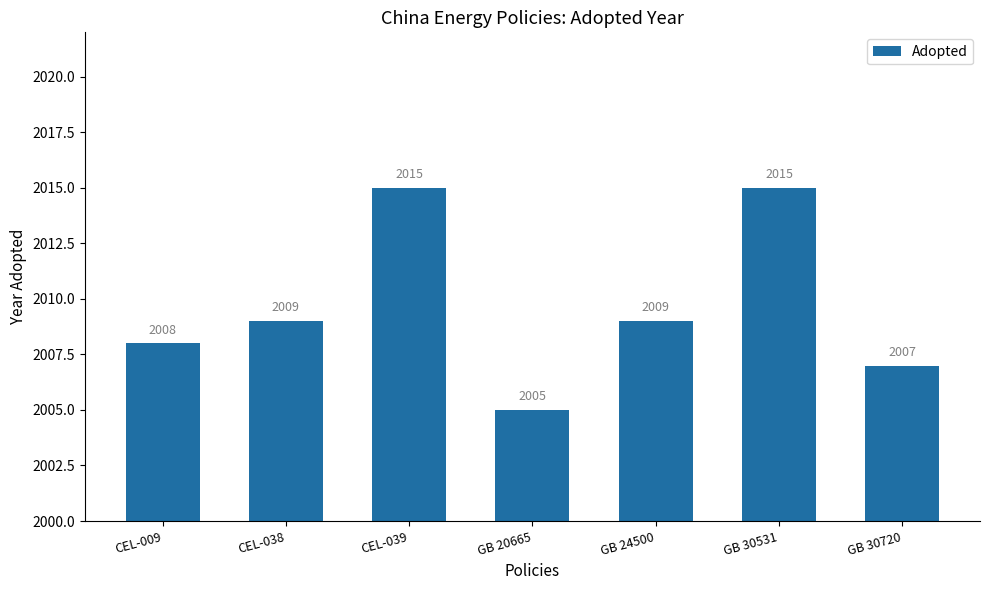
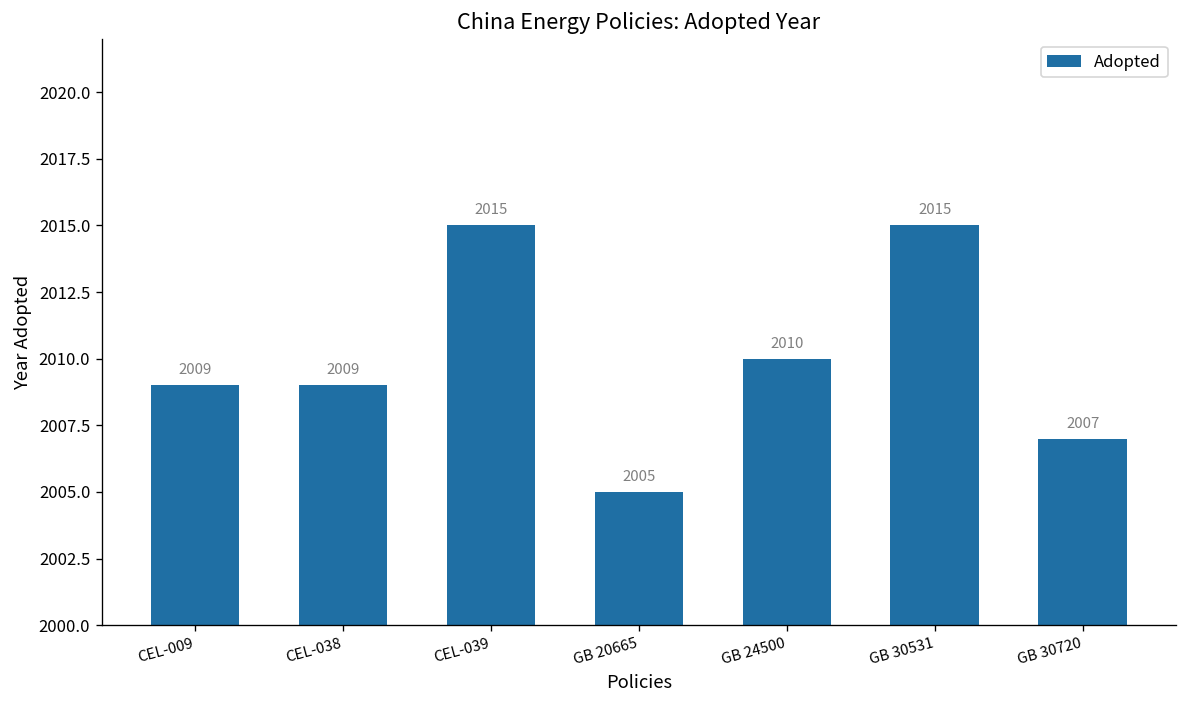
  {
-   "CEL-009": 2008,
+   "CEL-009": 2009,
    "CEL-038": 2009,
    "CEL-039": 2015,
    "GB 20665": 2005,
-   "GB 24500": 2009,
+   "GB 24500": 2010,
    "GB 30531": 2015,
    "GB 30720": 2007
  }
